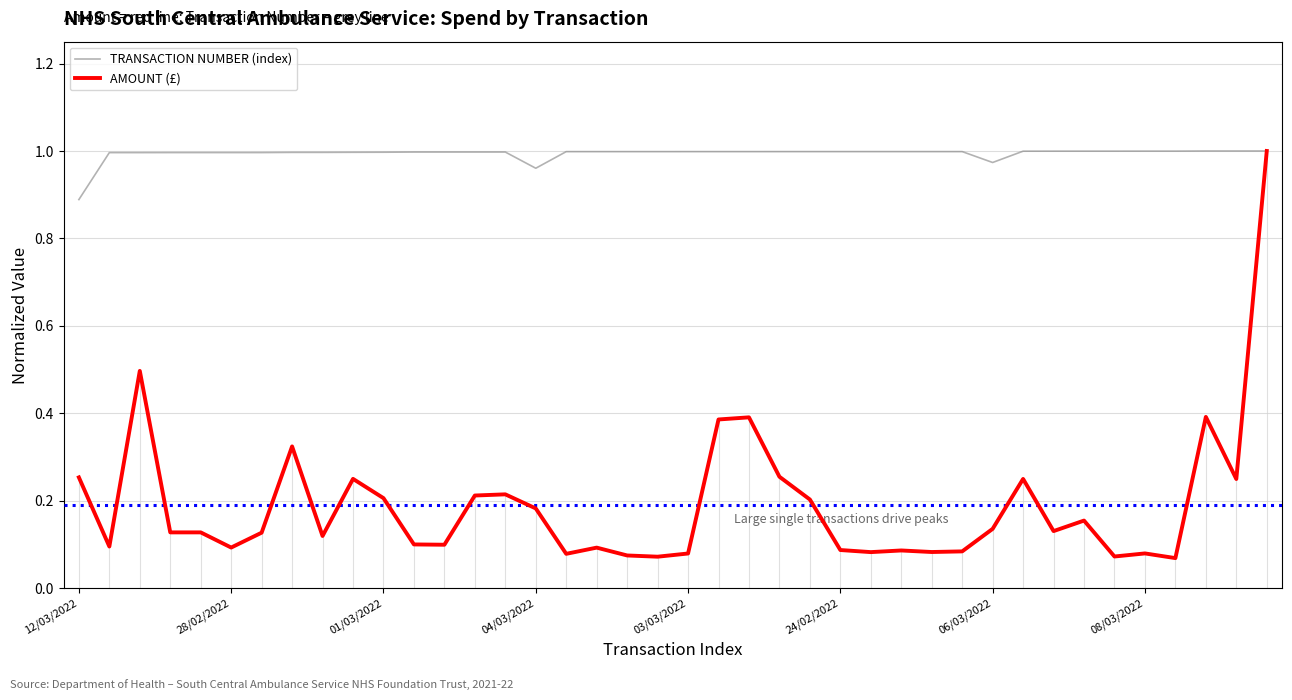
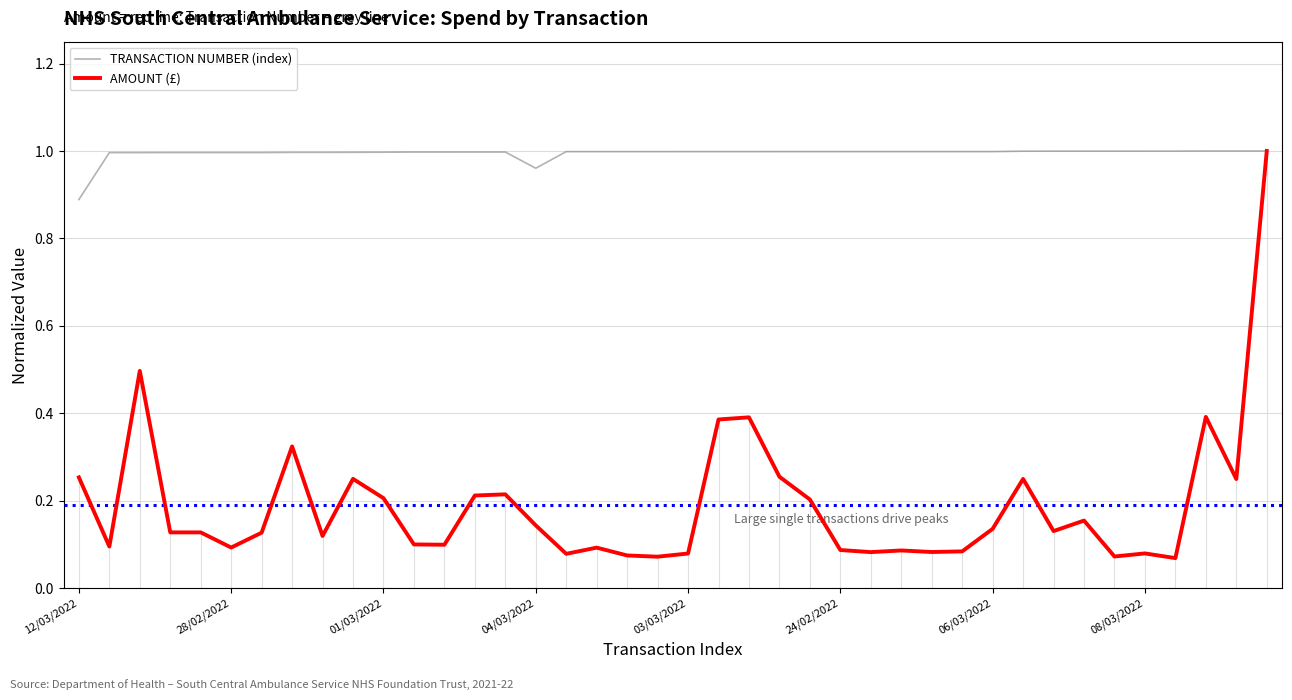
  {
    "TRANSACTION NUMBER (index)": {
      "12/03/2022": 0.89,
      "04/03/2022": 0.96,
-     "06/03/2022": 0.97
+     "06/03/2022": 1.00
    },
    "AMOUNT (£)": {
-     "04/03/2022": 0.18
+     "04/03/2022": 0.14
    }
  }
